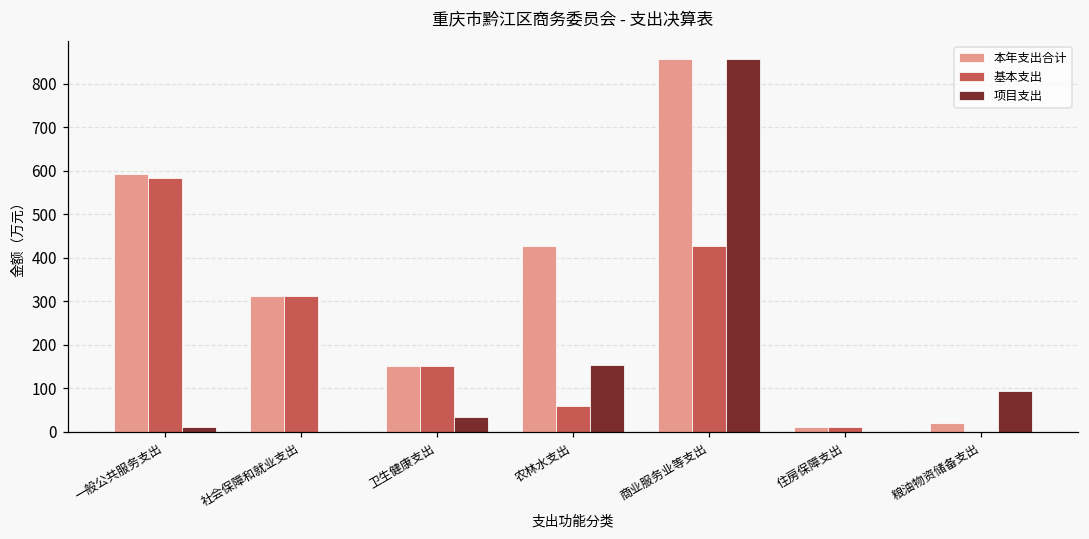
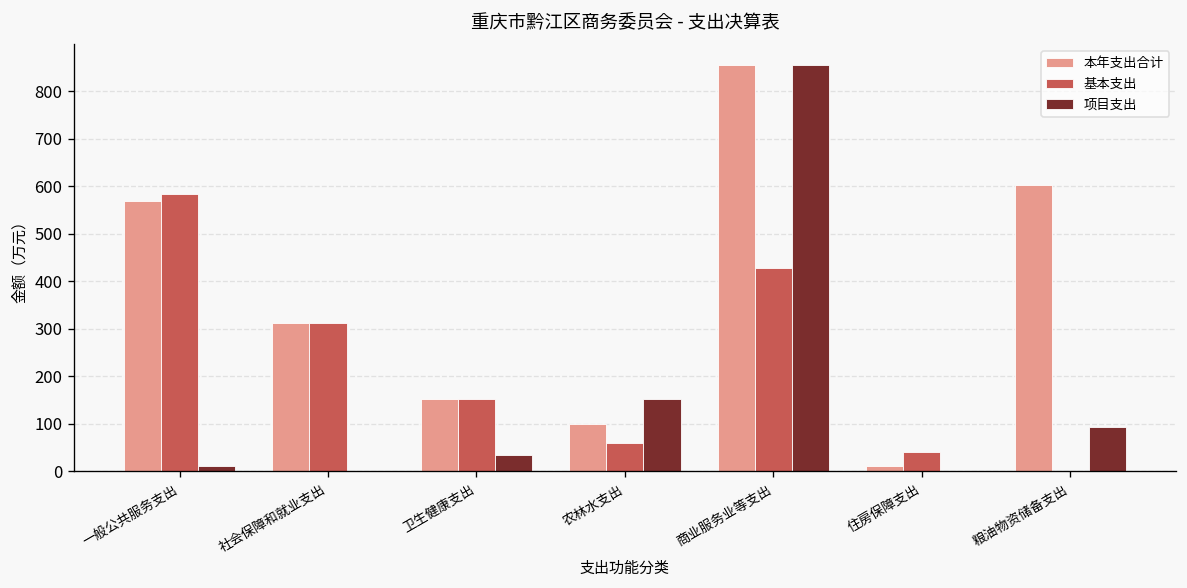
  {
    "本年支出合计": {
-     "一般公共服务支出": 590,
+     "一般公共服务支出": 570,
      "社会保障和就业支出": 310,
      "卫生健康支出": 150,
-     "农林水支出": 430,
+     "农林水支出": 100,
      "商业服务业等支出": 860,
      "住房保障支出": 10,
-     "粮油物资储备支出": 20
+     "粮油物资储备支出": 600
    },
    "基本支出": {
      "一般公共服务支出": 580,
      "社会保障和就业支出": 310,
      "卫生健康支出": 150,
      "农林水支出": 60,
      "商业服务业等支出": 430,
-     "住房保障支出": 10,
+     "住房保障支出": 40,
      "粮油物资储备支出": 0
    },
    "项目支出": {
      "一般公共服务支出": 10,
      "社会保障和就业支出": 0,
      "卫生健康支出": 30,
      "农林水支出": 150,
      "商业服务业等支出": 860,
      "住房保障支出": 0,
      "粮油物资储备支出": 90
    }
  }
